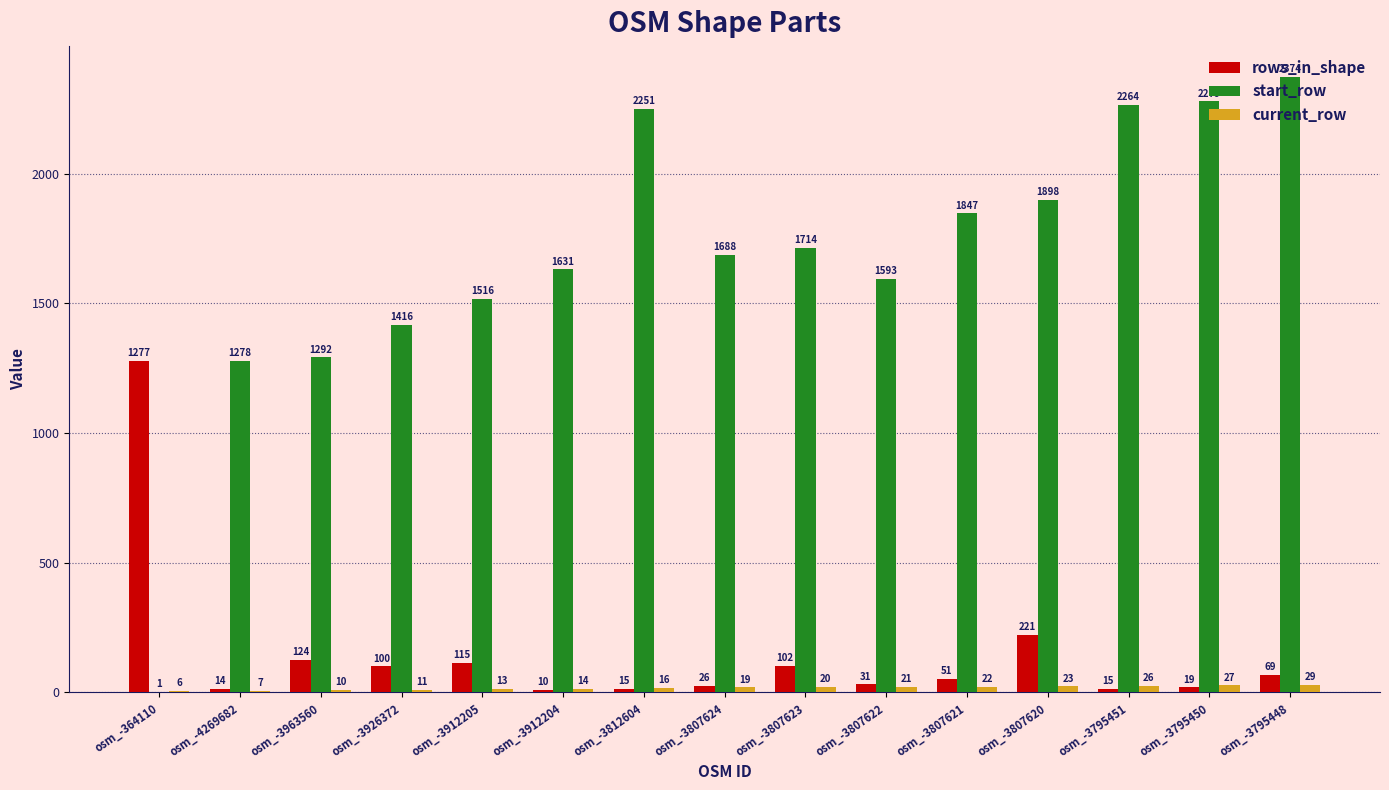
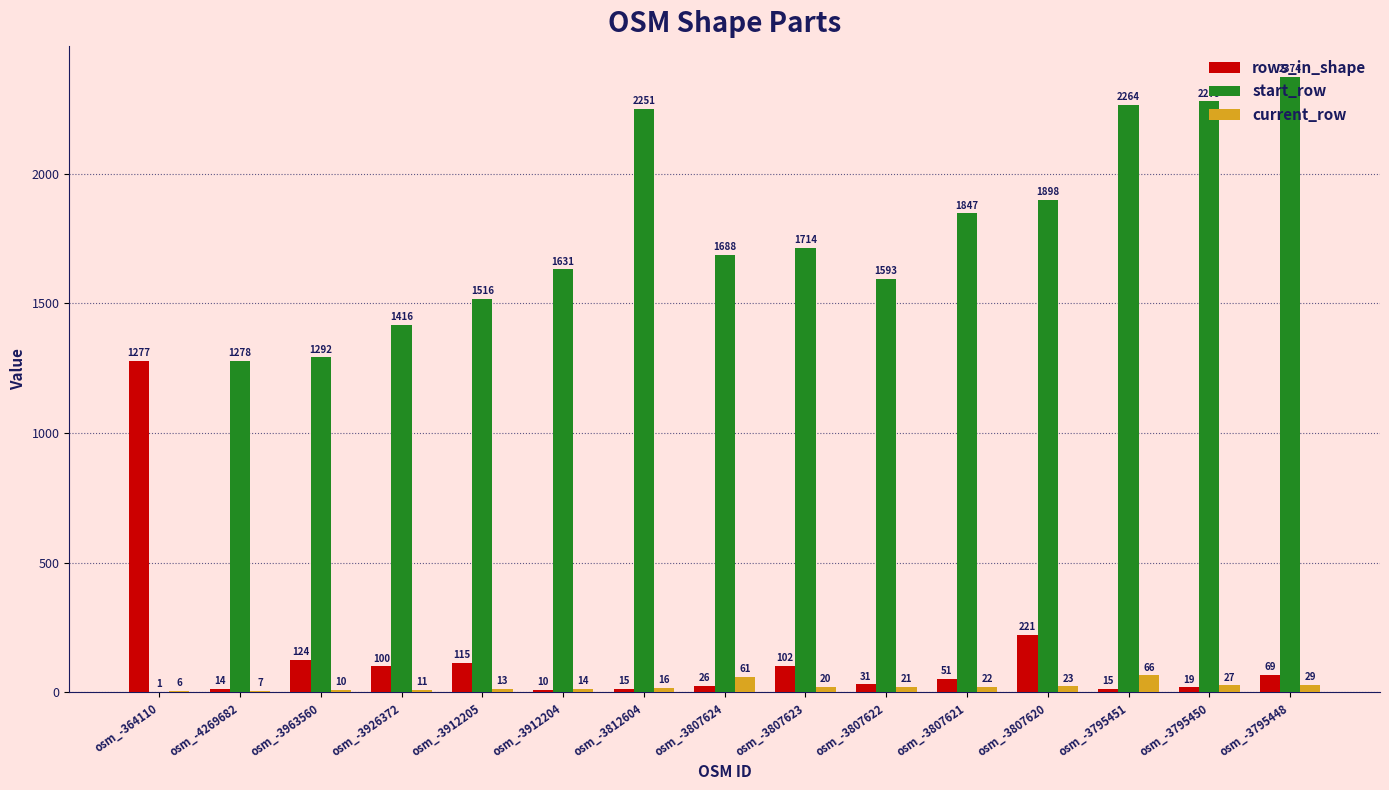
  {
    "rows_in_shape": {
      "osm_-364110": 1277,
      "osm_-4269682": 14,
      "osm_-3963560": 124,
      "osm_-3926372": 100,
      "osm_-3912205": 115,
      "osm_-3912204": 10,
      "osm_-3812604": 15,
      "osm_-3807624": 26,
      "osm_-3807623": 102,
      "osm_-3807622": 31,
      "osm_-3807621": 51,
      "osm_-3807620": 221,
      "osm_-3795451": 15,
      "osm_-3795450": 19,
      "osm_-3795448": 69
    },
    "start_row": {
      "osm_-364110": 1,
      "osm_-4269682": 1278,
      "osm_-3963560": 1292,
      "osm_-3926372": 1416,
      "osm_-3912205": 1516,
      "osm_-3912204": 1631,
      "osm_-3812604": 2251,
      "osm_-3807624": 1688,
      "osm_-3807623": 1714,
      "osm_-3807622": 1593,
      "osm_-3807621": 1847,
      "osm_-3807620": 1898,
      "osm_-3795451": 2264,
      "osm_-3795450": 2279,
      "osm_-3795448": 2374
    },
    "current_row": {
      "osm_-364110": 6,
      "osm_-4269682": 7,
      "osm_-3963560": 10,
      "osm_-3926372": 11,
      "osm_-3912205": 13,
      "osm_-3912204": 14,
      "osm_-3812604": 16,
-     "osm_-3807624": 19,
+     "osm_-3807624": 61,
      "osm_-3807623": 20,
      "osm_-3807622": 21,
      "osm_-3807621": 22,
      "osm_-3807620": 23,
-     "osm_-3795451": 26,
+     "osm_-3795451": 66,
      "osm_-3795450": 27,
      "osm_-3795448": 29
    }
  }
